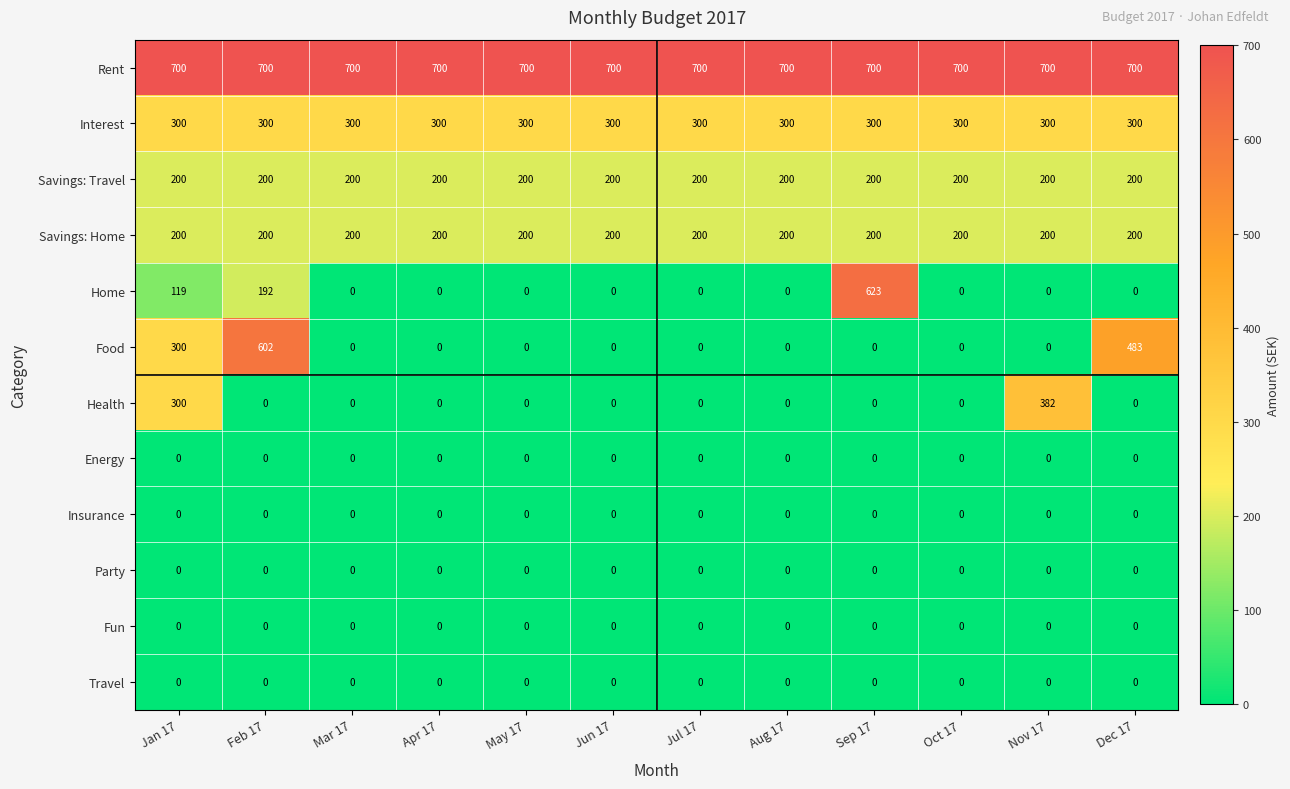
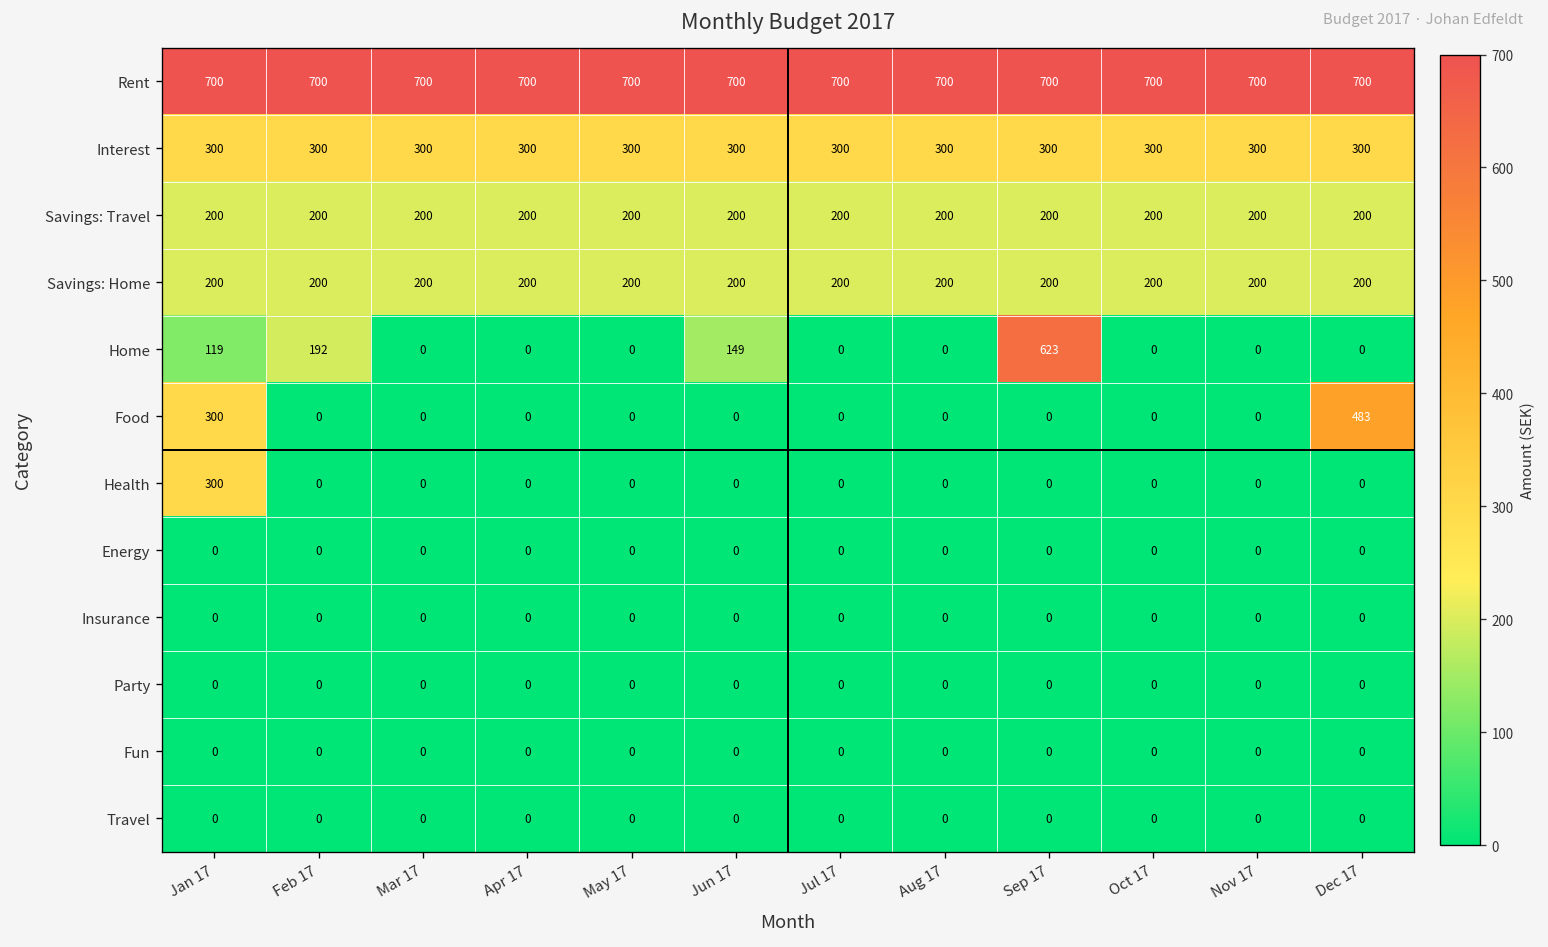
  {
    "Rent": {
      "Jan 17": 700,
      "Feb 17": 700,
      "Mar 17": 700,
      "Apr 17": 700,
      "May 17": 700,
      "Jun 17": 700,
      "Jul 17": 700,
      "Aug 17": 700,
      "Sep 17": 700,
      "Oct 17": 700,
      "Nov 17": 700,
      "Dec 17": 700
    },
    "Interest": {
      "Jan 17": 300,
      "Feb 17": 300,
      "Mar 17": 300,
      "Apr 17": 300,
      "May 17": 300,
      "Jun 17": 300,
      "Jul 17": 300,
      "Aug 17": 300,
      "Sep 17": 300,
      "Oct 17": 300,
      "Nov 17": 300,
      "Dec 17": 300
    },
    "Savings: Travel": {
      "Jan 17": 200,
      "Feb 17": 200,
      "Mar 17": 200,
      "Apr 17": 200,
      "May 17": 200,
      "Jun 17": 200,
      "Jul 17": 200,
      "Aug 17": 200,
      "Sep 17": 200,
      "Oct 17": 200,
      "Nov 17": 200,
      "Dec 17": 200
    },
    "Savings: Home": {
      "Jan 17": 200,
      "Feb 17": 200,
      "Mar 17": 200,
      "Apr 17": 200,
      "May 17": 200,
      "Jun 17": 200,
      "Jul 17": 200,
      "Aug 17": 200,
      "Sep 17": 200,
      "Oct 17": 200,
      "Nov 17": 200,
      "Dec 17": 200
    },
    "Home": {
      "Jan 17": 119,
      "Feb 17": 192,
      "Mar 17": 0,
      "Apr 17": 0,
      "May 17": 0,
-     "Jun 17": 0,
+     "Jun 17": 149,
      "Jul 17": 0,
      "Aug 17": 0,
      "Sep 17": 623,
      "Oct 17": 0,
      "Nov 17": 0,
      "Dec 17": 0
    },
    "Food": {
      "Jan 17": 300,
-     "Feb 17": 602,
+     "Feb 17": 0,
      "Mar 17": 0,
      "Apr 17": 0,
      "May 17": 0,
      "Jun 17": 0,
      "Jul 17": 0,
      "Aug 17": 0,
      "Sep 17": 0,
      "Oct 17": 0,
      "Nov 17": 0,
      "Dec 17": 483
    },
    "Health": {
      "Jan 17": 300,
      "Feb 17": 0,
      "Mar 17": 0,
      "Apr 17": 0,
      "May 17": 0,
      "Jun 17": 0,
      "Jul 17": 0,
      "Aug 17": 0,
      "Sep 17": 0,
      "Oct 17": 0,
-     "Nov 17": 382,
+     "Nov 17": 0,
      "Dec 17": 0
    },
    "Energy": {
      "Jan 17": 0,
      "Feb 17": 0,
      "Mar 17": 0,
      "Apr 17": 0,
      "May 17": 0,
      "Jun 17": 0,
      "Jul 17": 0,
      "Aug 17": 0,
      "Sep 17": 0,
      "Oct 17": 0,
      "Nov 17": 0,
      "Dec 17": 0
    },
    "Insurance": {
      "Jan 17": 0,
      "Feb 17": 0,
      "Mar 17": 0,
      "Apr 17": 0,
      "May 17": 0,
      "Jun 17": 0,
      "Jul 17": 0,
      "Aug 17": 0,
      "Sep 17": 0,
      "Oct 17": 0,
      "Nov 17": 0,
      "Dec 17": 0
    },
    "Party": {
      "Jan 17": 0,
      "Feb 17": 0,
      "Mar 17": 0,
      "Apr 17": 0,
      "May 17": 0,
      "Jun 17": 0,
      "Jul 17": 0,
      "Aug 17": 0,
      "Sep 17": 0,
      "Oct 17": 0,
      "Nov 17": 0,
      "Dec 17": 0
    },
    "Fun": {
      "Jan 17": 0,
      "Feb 17": 0,
      "Mar 17": 0,
      "Apr 17": 0,
      "May 17": 0,
      "Jun 17": 0,
      "Jul 17": 0,
      "Aug 17": 0,
      "Sep 17": 0,
      "Oct 17": 0,
      "Nov 17": 0,
      "Dec 17": 0
    },
    "Travel": {
      "Jan 17": 0,
      "Feb 17": 0,
      "Mar 17": 0,
      "Apr 17": 0,
      "May 17": 0,
      "Jun 17": 0,
      "Jul 17": 0,
      "Aug 17": 0,
      "Sep 17": 0,
      "Oct 17": 0,
      "Nov 17": 0,
      "Dec 17": 0
    }
  }
